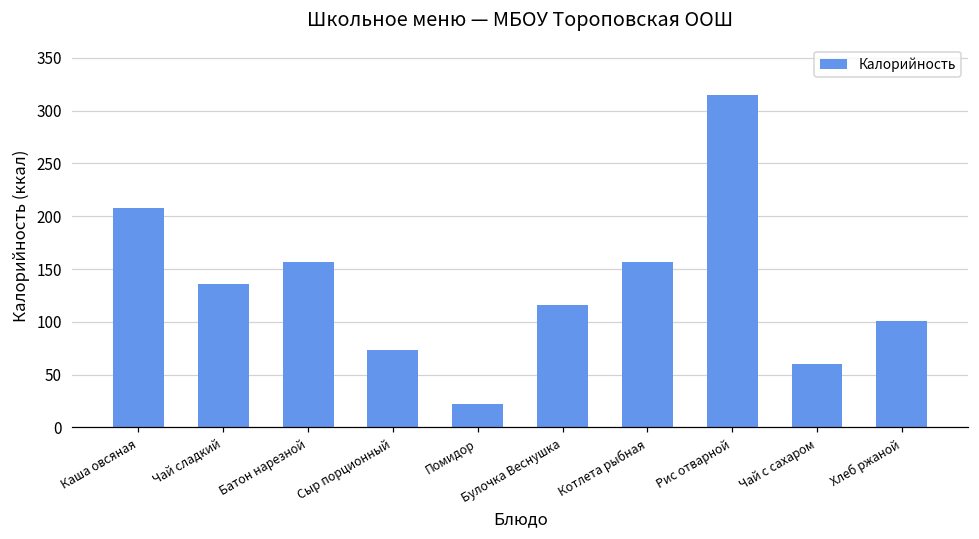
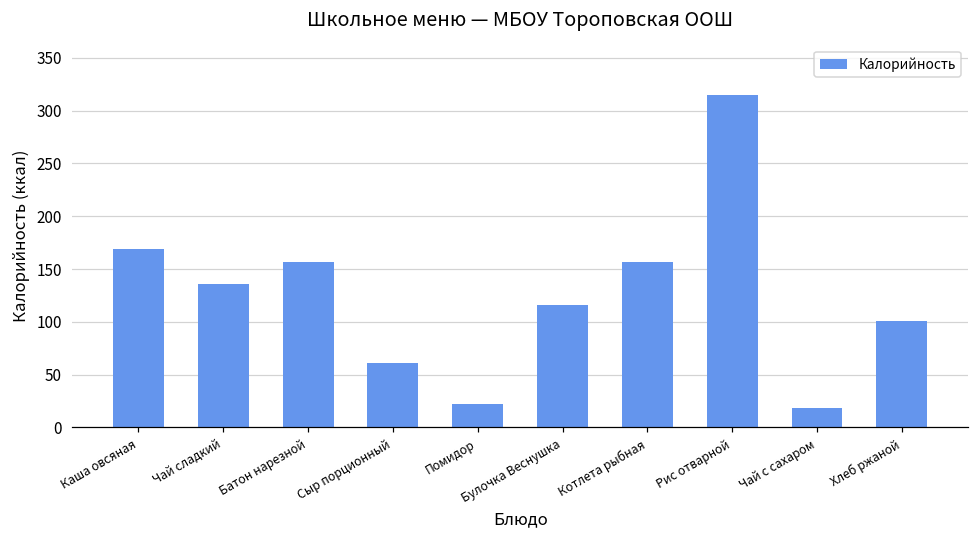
  {
-   "Каша овсяная": 210,
+   "Каша овсяная": 170,
    "Чай сладкий": 140,
    "Батон нарезной": 160,
-   "Сыр порционный": 70,
+   "Сыр порционный": 60,
    "Помидор": 20,
    "Булочка Веснушка": 120,
    "Котлета рыбная": 160,
    "Рис отварной": 320,
-   "Чай с сахаром": 60,
+   "Чай с сахаром": 20,
    "Хлеб ржаной": 100
  }
